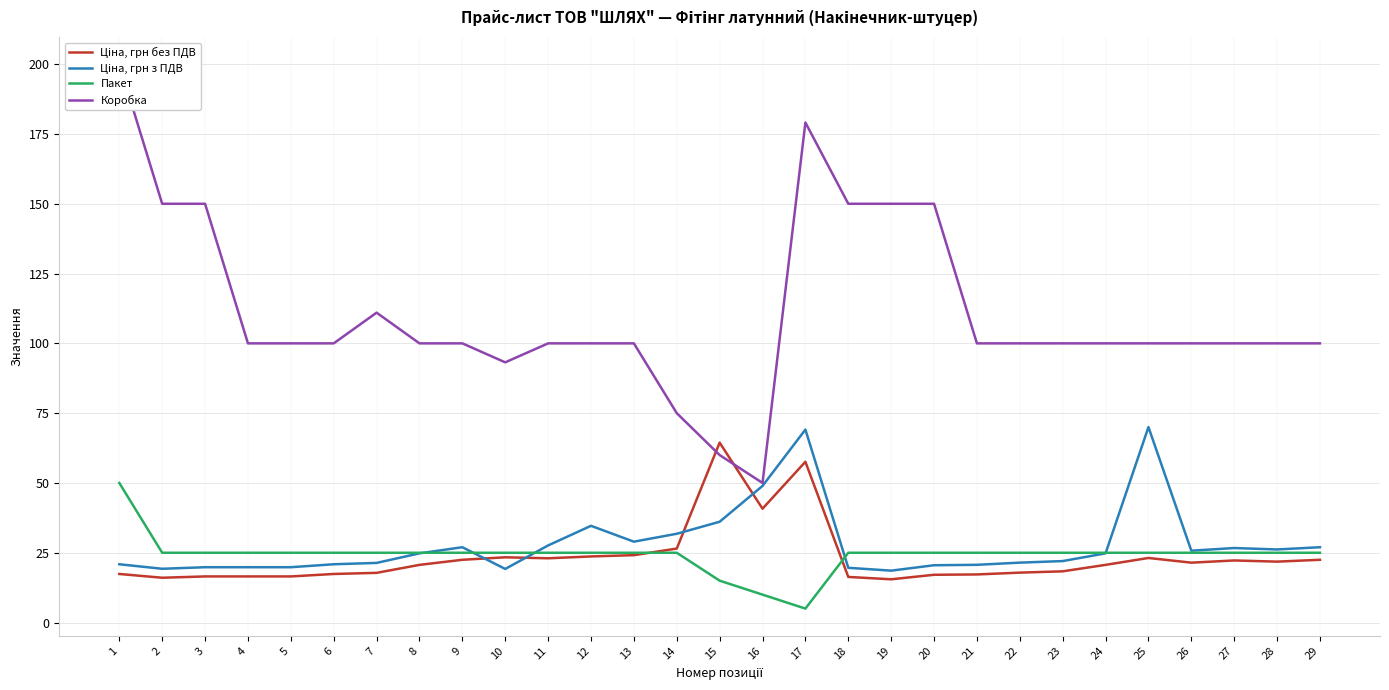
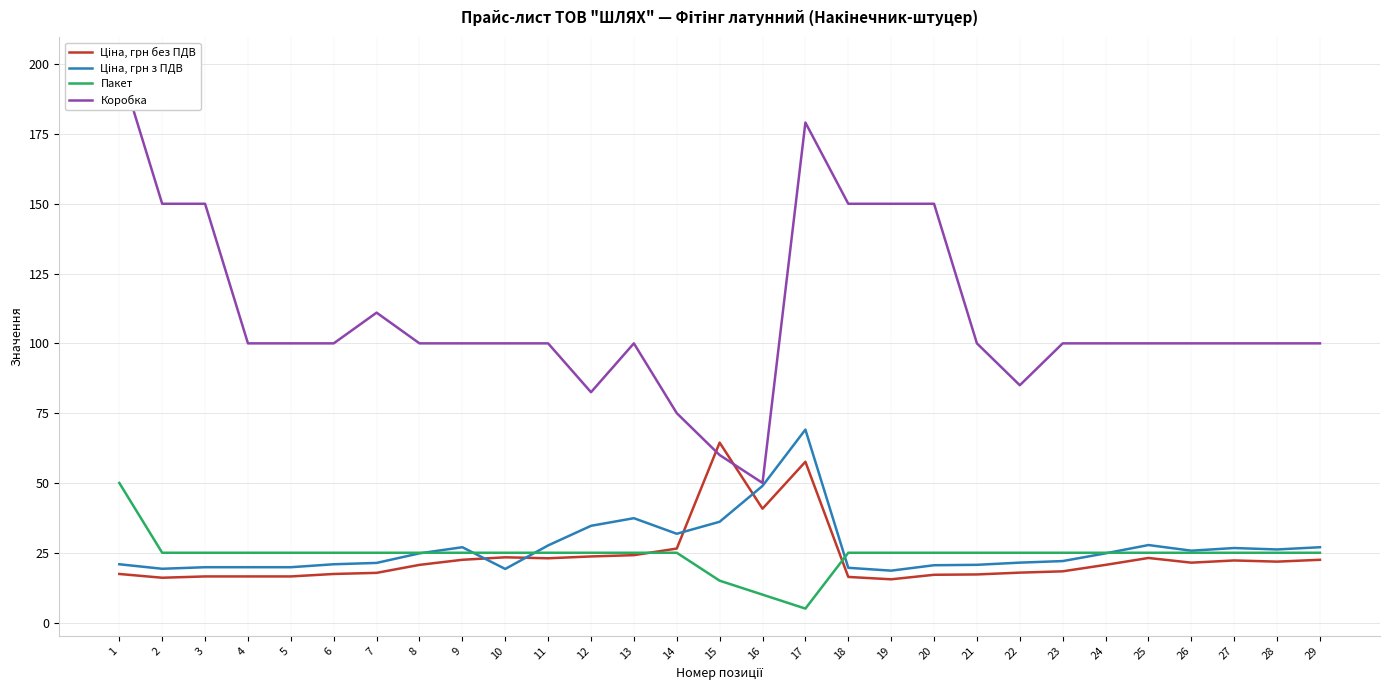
  {
    "Ціна, грн без ПДВ": {
      "1": 17,
      "2": 16,
      "3": 17,
      "4": 17,
      "5": 17,
      "6": 17,
      "7": 18,
      "8": 21,
      "9": 22,
      "10": 23,
      "11": 23,
      "12": 24,
      "14": 27,
      "15": 64,
      "16": 41,
      "17": 58,
      "18": 16,
      "19": 15,
      "20": 17,
      "21": 17,
      "22": 18,
      "23": 18,
      "24": 21,
      "25": 23,
      "26": 21,
      "27": 22,
      "28": 22,
      "29": 22
    },
    "Ціна, грн з ПДВ": {
      "1": 21,
      "2": 19,
      "3": 20,
      "4": 20,
      "5": 20,
      "6": 21,
      "7": 21,
      "9": 27,
      "10": 19,
      "11": 28,
      "12": 35,
-     "13": 29,
+     "13": 37,
      "14": 32,
      "15": 36,
      "16": 49,
      "17": 69,
      "18": 20,
      "19": 19,
      "20": 21,
      "21": 21,
      "22": 21,
      "23": 22,
-     "25": 70,
+     "25": 28,
      "27": 27,
      "28": 26,
      "29": 27
    },
    "Пакет": {
      "1": 50,
      "2": 25,
      "3": 25,
      "4": 25,
      "5": 25,
      "6": 25,
      "7": 25,
      "9": 25,
      "10": 25,
      "11": 25,
      "12": 25,
      "14": 25,
      "15": 15,
      "16": 10,
      "17": 5,
      "18": 25,
      "19": 25,
      "20": 25,
      "21": 25,
      "22": 25,
      "23": 25,
      "25": 25,
      "27": 25,
      "28": 25,
      "29": 25
    },
    "Коробка": {
      "2": 150,
      "3": 150,
      "4": 100,
      "5": 100,
      "6": 100,
      "7": 111,
      "8": 100,
      "9": 100,
-     "10": 93,
+     "10": 100,
      "11": 100,
-     "12": 100,
+     "12": 83,
      "13": 100,
      "14": 75,
      "15": 60,
      "16": 50,
      "17": 179,
      "18": 150,
      "19": 150,
      "20": 150,
      "21": 100,
-     "22": 100,
+     "22": 85,
      "23": 100,
      "24": 100,
      "25": 100,
      "26": 100,
      "27": 100,
      "28": 100,
      "29": 100
    }
  }
